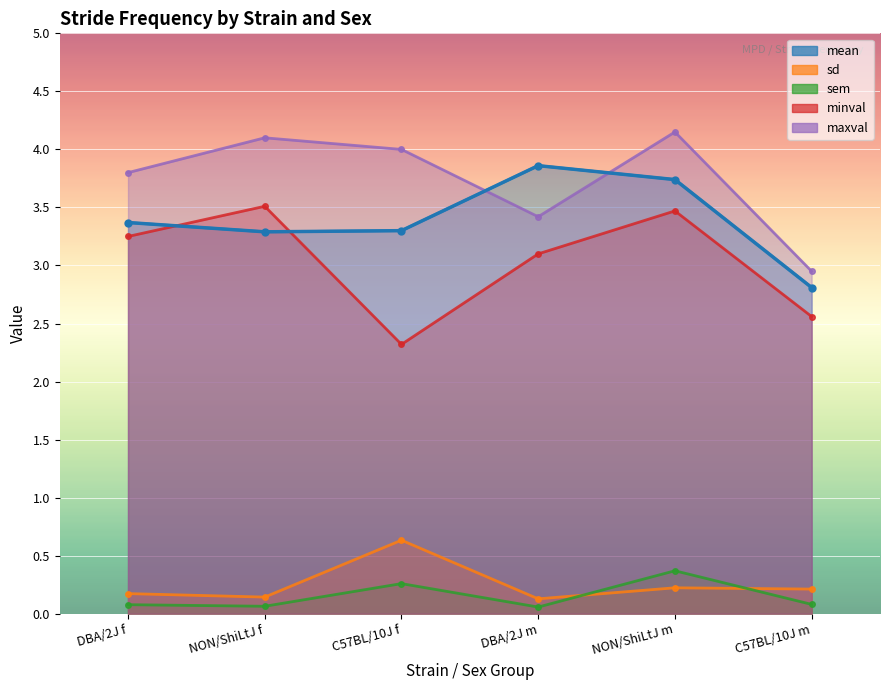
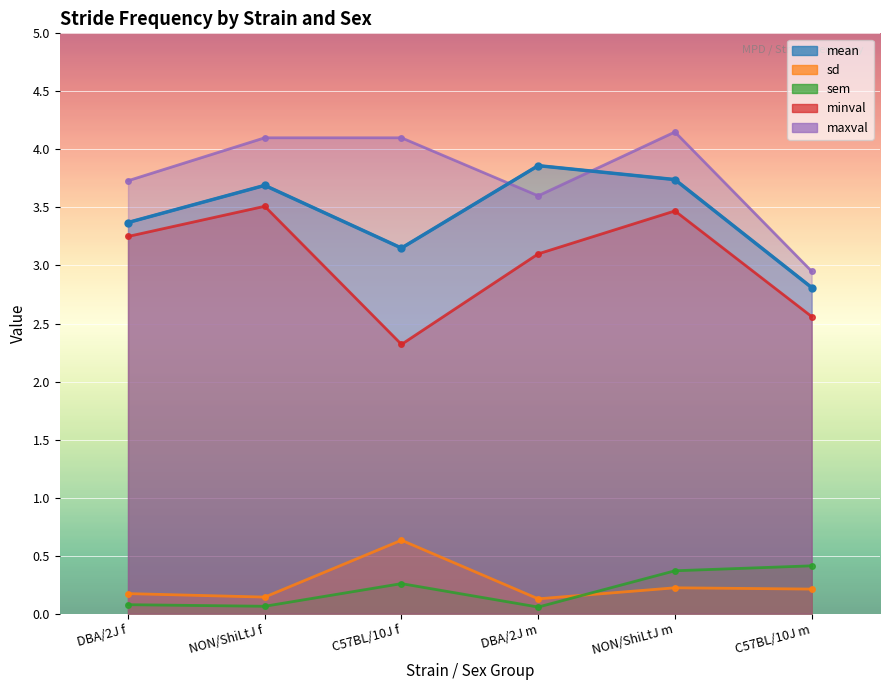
  {
    "mean": {
      "DBA/2J f": 3.37,
-     "NON/ShiLtJ f": 3.29,
-     "C57BL/10J f": 3.30,
+     "NON/ShiLtJ f": 3.69,
+     "C57BL/10J f": 3.15,
      "DBA/2J m": 3.86,
      "NON/ShiLtJ m": 3.74,
      "C57BL/10J m": 2.81
    },
    "sem": {
      "DBA/2J f": 0.08,
      "NON/ShiLtJ f": 0.06,
      "C57BL/10J f": 0.26,
      "DBA/2J m": 0.06,
      "NON/ShiLtJ m": 0.37,
-     "C57BL/10J m": 0.08
+     "C57BL/10J m": 0.41
    },
    "maxval": {
-     "DBA/2J f": 3.80,
+     "DBA/2J f": 3.73,
      "NON/ShiLtJ f": 4.10,
-     "C57BL/10J f": 4.0,
-     "DBA/2J m": 3.42,
+     "C57BL/10J f": 4.1,
+     "DBA/2J m": 3.60,
      "NON/ShiLtJ m": 4.15,
      "C57BL/10J m": 2.95
    }
  }
